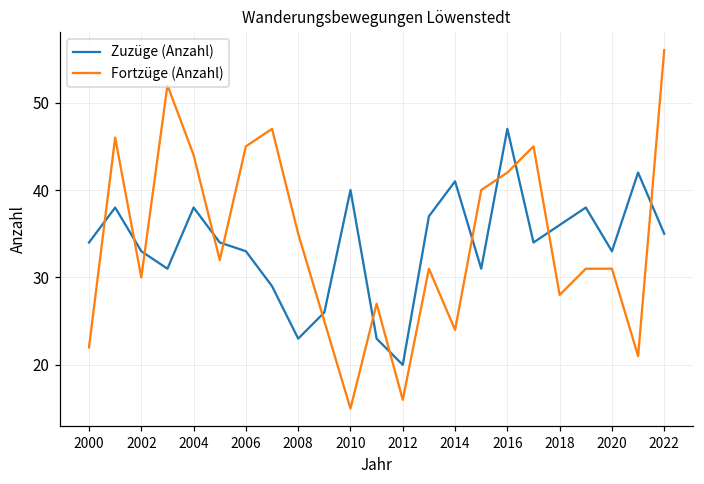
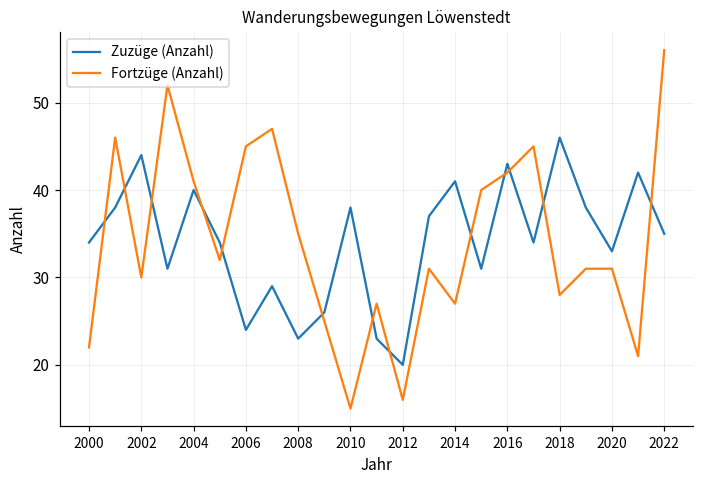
  {
    "Zuzüge (Anzahl)": {
      "2000": 34,
-     "2002": 33,
-     "2004": 38,
-     "2006": 33,
+     "2002": 44,
+     "2004": 40,
+     "2006": 24,
      "2008": 23,
-     "2010": 40,
+     "2010": 38,
      "2012": 20,
      "2014": 41,
-     "2016": 47,
-     "2018": 36,
+     "2016": 43,
+     "2018": 46,
      "2020": 33,
      "2022": 35
    },
    "Fortzüge (Anzahl)": {
      "2000": 22,
      "2002": 30,
-     "2004": 44,
+     "2004": 41,
      "2006": 45,
      "2008": 35,
      "2010": 15,
      "2012": 16,
-     "2014": 24,
+     "2014": 27,
      "2016": 42,
      "2018": 28,
      "2020": 31,
      "2022": 56
    }
  }
